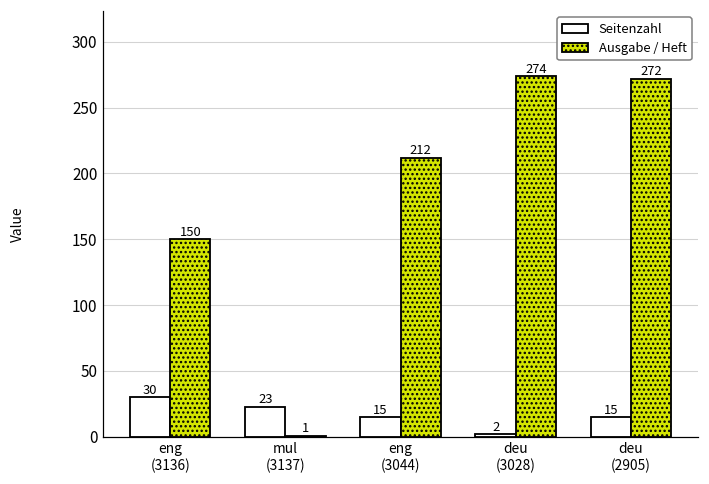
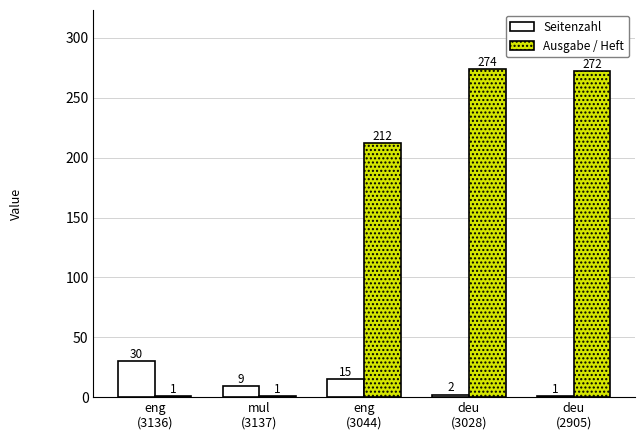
  {
    "Seitenzahl": {
      "eng (3136)": 30,
-     "mul (3137)": 23,
+     "mul (3137)": 9,
      "eng (3044)": 15,
      "deu (3028)": 2,
-     "deu (2905)": 15
+     "deu (2905)": 1
    },
    "Ausgabe / Heft": {
-     "eng (3136)": 150,
+     "eng (3136)": 1,
      "mul (3137)": 1,
      "eng (3044)": 212,
      "deu (3028)": 274,
      "deu (2905)": 272
    }
  }
